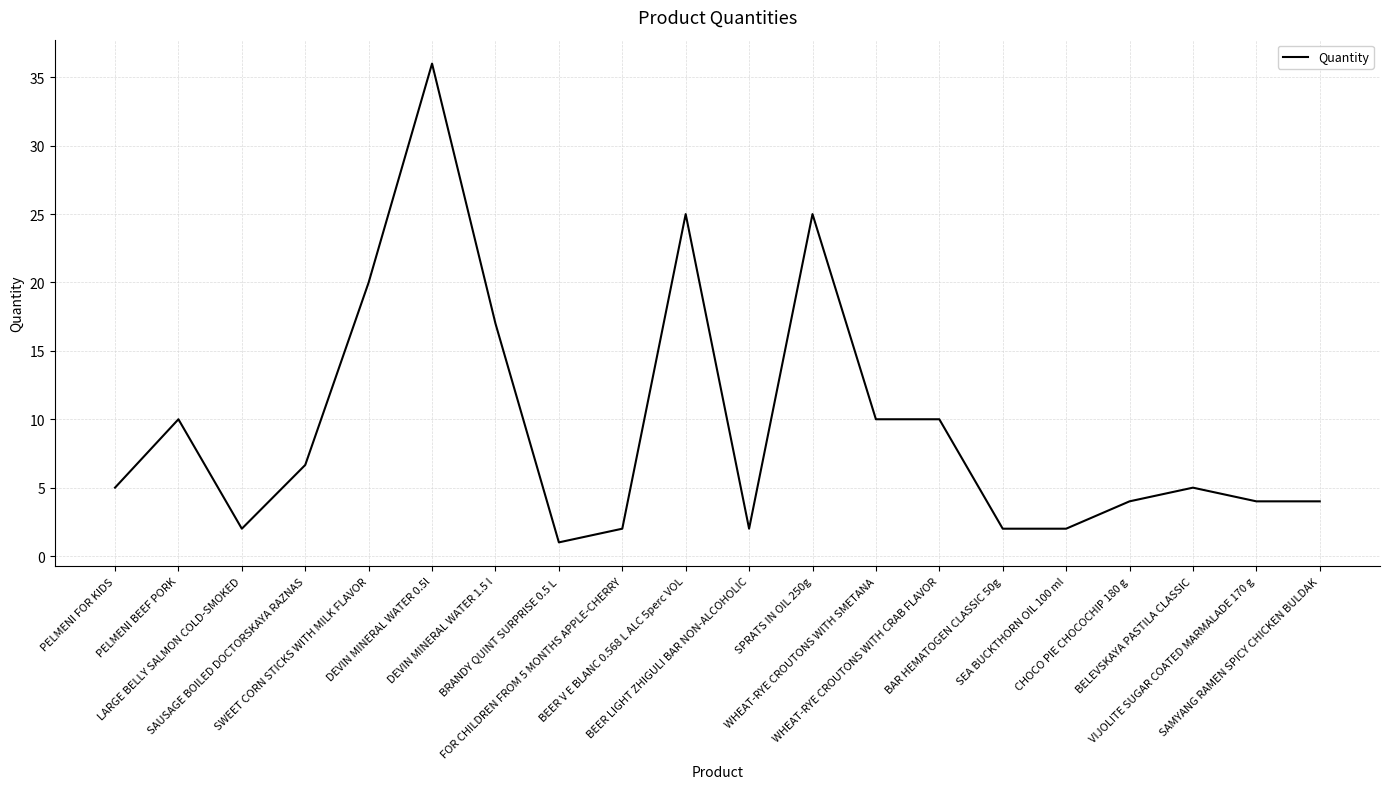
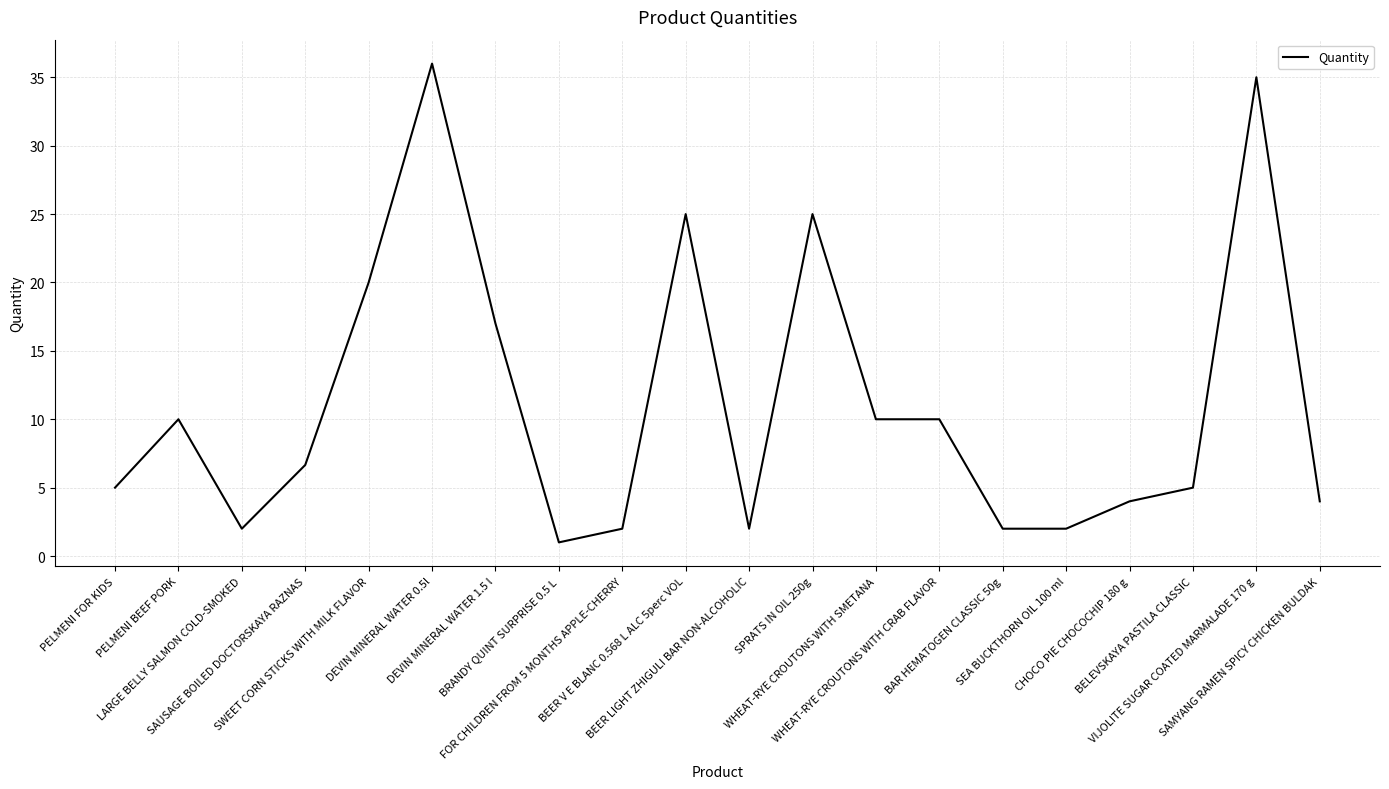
  {
    "PELMENI FOR KIDS": 5,
    "PELMENI BEEF PORK": 10,
    "LARGE BELLY SALMON COLD-SMOKED": 2,
    "SAUSAGE BOILED DOCTORSKAYA RAZNAS": 6.7,
    "SWEET CORN STICKS WITH MILK FLAVOR": 20,
    "DEVIN MINERAL WATER 0.5l": 36,
    "DEVIN MINERAL WATER 1.5 l": 17,
    "BRANDY QUINT SURPRISE 0.5 L": 1,
    "FOR CHILDREN FROM 5 MONTHS APPLE-CHERRY": 2,
    "BEER V E BLANC 0.568 L ALC 5perc VOL": 25,
    "BEER LIGHT ZHIGULI BAR NON-ALCOHOLIC": 2,
    "SPRATS IN OIL 250g": 25,
    "WHEAT-RYE CROUTONS WITH SMETANA": 10,
    "WHEAT-RYE CROUTONS WITH CRAB FLAVOR": 10,
    "BAR HEMATOGEN CLASSIC 50g": 2,
    "SEA BUCKTHORN OIL 100 ml": 2,
    "CHOCO PIE CHOCOCHIP 180 g": 4,
    "BELEVSKAYA PASTILA CLASSIC": 5,
-   "VIJOLITE SUGAR COATED MARMALADE 170 g": 4,
+   "VIJOLITE SUGAR COATED MARMALADE 170 g": 35,
    "SAMYANG RAMEN SPICY CHICKEN BULDAK": 4
  }
